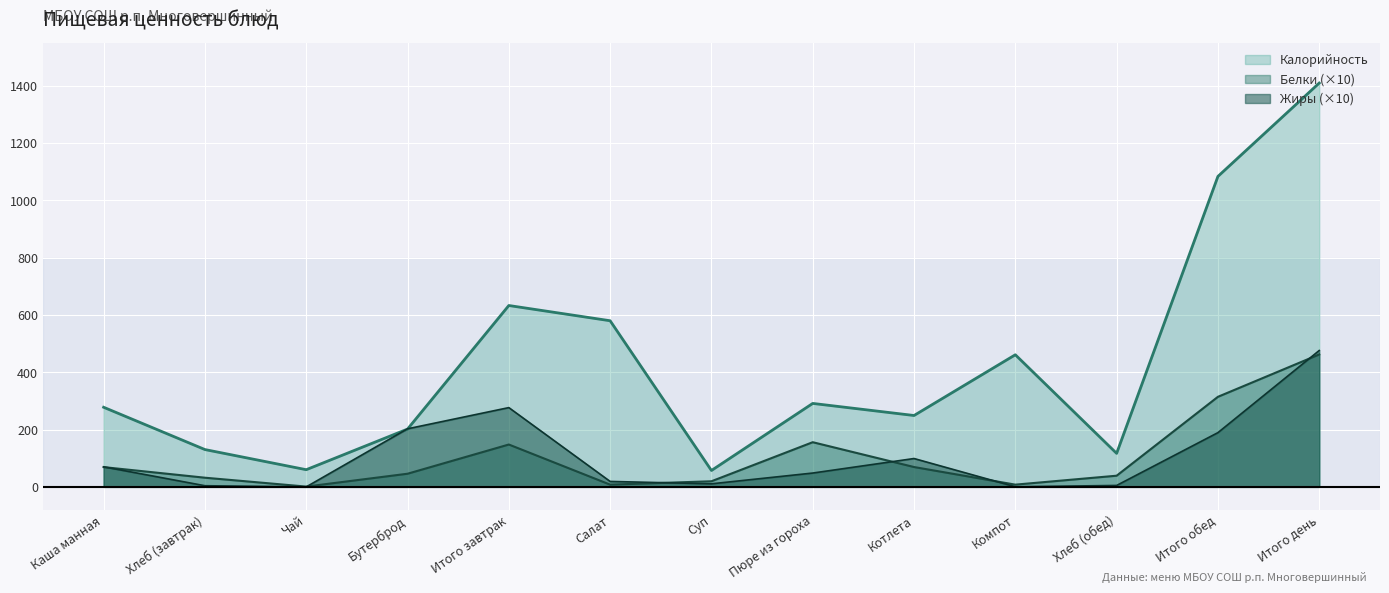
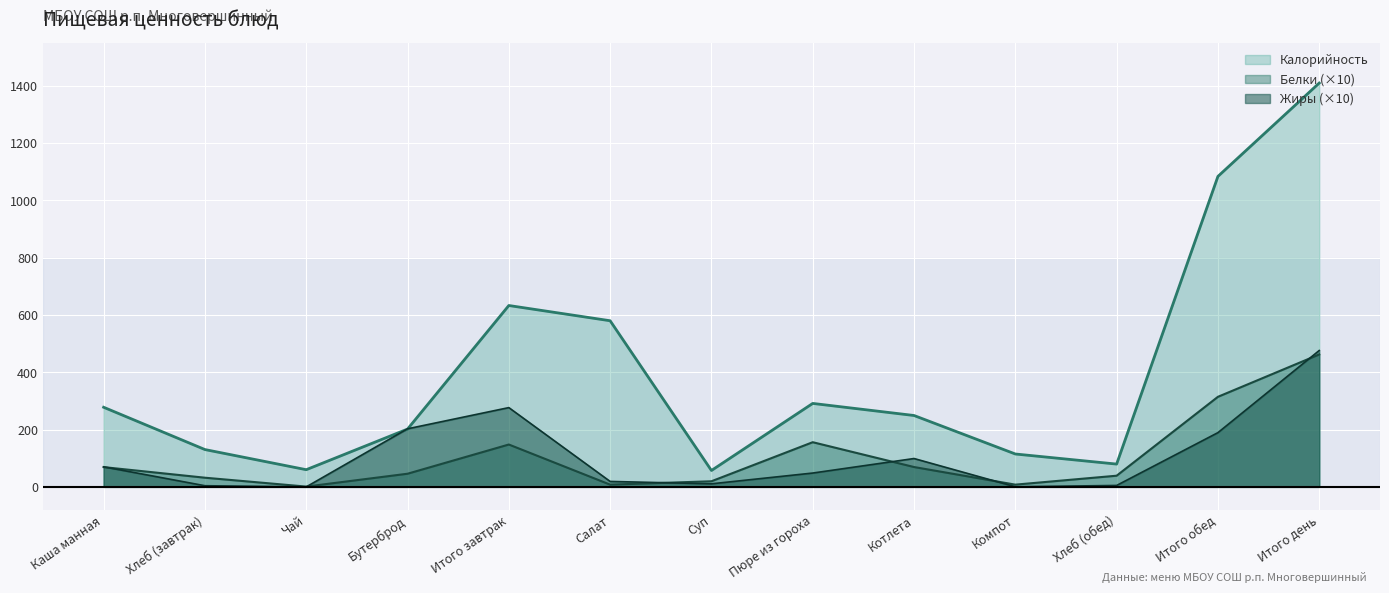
  {
    "Калорийность": {
      "Каша манная": 280,
      "Хлеб (завтрак)": 130,
      "Чай": 60,
      "Итого завтрак": 630,
      "Салат": 580,
      "Суп": 60,
      "Пюре из гороха": 290,
      "Котлета": 250,
-     "Компот": 460,
-     "Хлеб (обед)": 120,
+     "Компот": 110,
+     "Хлеб (обед)": 80,
      "Итого обед": 1080,
      "Итого день": 1410
    }
  }
